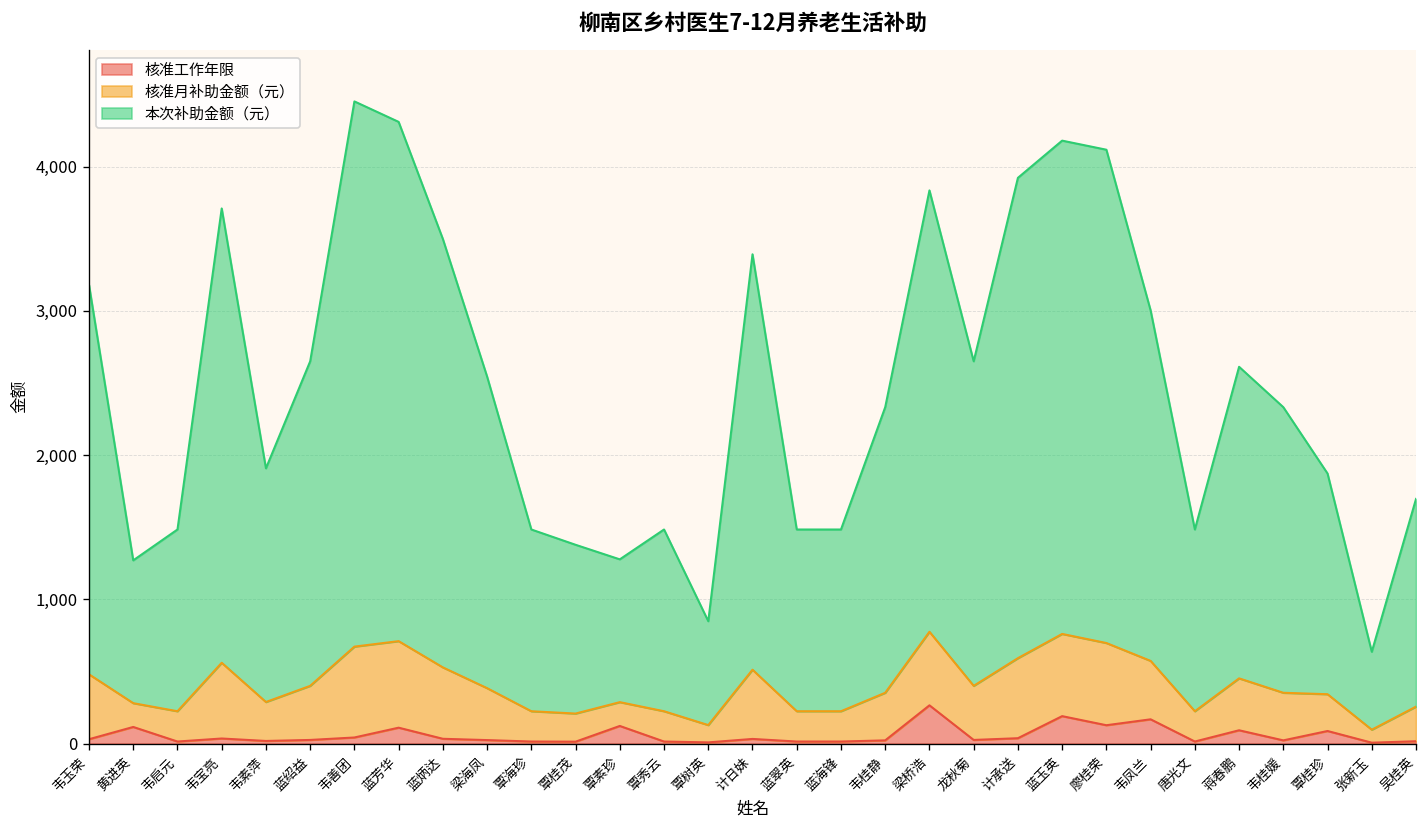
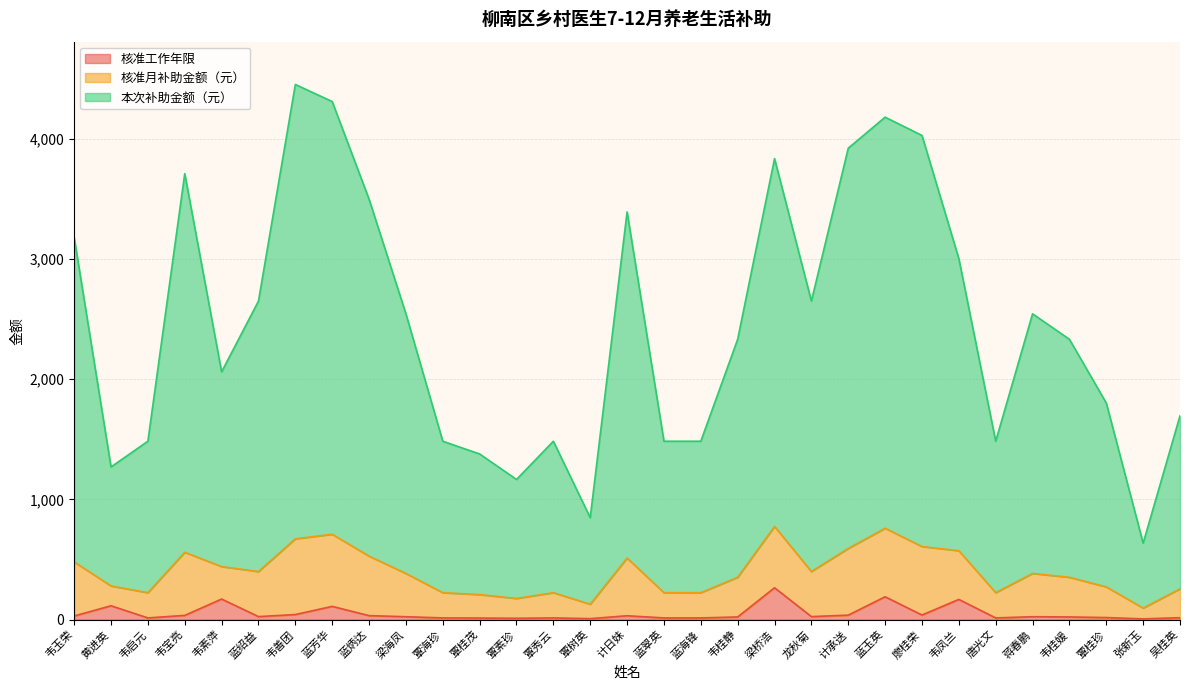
  {
    "核准工作年限": {
      "韦玉荣": "30",
      "黄进英": "120",
      "韦启元": "10",
      "韦宝亮": "40",
-     "韦素萍": "20",
+     "韦素萍": "170",
      "蓝绍益": "30",
      "韦善团": "40",
      "蓝芳华": "110",
      "蓝炳达": "30",
      "梁海凤": "20",
      "覃海珍": "10",
      "覃桂茂": "10",
-     "覃素珍": "120",
+     "覃素珍": "10",
      "覃秀云": "10",
      "覃树英": "10",
      "计日妹": "30",
      "蓝翠英": "10",
      "蓝海锋": "10",
      "韦桂静": "20",
      "梁桥浩": "270",
      "龙秋菊": "30",
      "计承送": "40",
      "蓝玉英": "190",
-     "廖桂荣": "130",
+     "廖桂荣": "40",
      "韦凤兰": "170",
      "唐光文": "10",
-     "蒋春鹏": "90",
+     "蒋春鹏": "20",
      "韦桂媛": "20",
-     "覃桂珍": "90",
+     "覃桂珍": "20",
      "张新玉": "10",
      "吴桂英": "20"
    },
    "核准月补助金额（元）": {
      "韦玉荣": "450",
      "黄进英": "170",
      "韦启元": "210",
      "韦宝亮": "530",
      "韦素萍": "270",
      "蓝绍益": "380",
      "韦善团": "630",
      "蓝芳华": "600",
      "蓝炳达": "500",
      "梁海凤": "360",
      "覃海珍": "210",
      "覃桂茂": "200",
      "覃素珍": "170",
      "覃秀云": "210",
      "覃树英": "120",
      "计日妹": "480",
      "蓝翠英": "210",
      "蓝海锋": "210",
      "韦桂静": "330",
      "梁桥浩": "510",
      "龙秋菊": "380",
      "计承送": "560",
      "蓝玉英": "570",
      "廖桂荣": "570",
      "韦凤兰": "410",
      "唐光文": "210",
      "蒋春鹏": "360",
      "韦桂媛": "330",
      "覃桂珍": "260",
      "张新玉": "90",
      "吴桂英": "240"
    },
    "本次补助金额（元）": {
      "韦玉荣": "2,700",
      "黄进英": "990",
      "韦启元": "1,260",
      "韦宝亮": "3,150",
      "韦素萍": "1,620",
      "蓝绍益": "2,250",
      "韦善团": "3,780",
      "蓝芳华": "3,600",
      "蓝炳达": "2,970",
      "梁海凤": "2,160",
      "覃海珍": "1,260",
      "覃桂茂": "1,170",
      "覃素珍": "990",
      "覃秀云": "1,260",
      "覃树英": "720",
      "计日妹": "2,880",
      "蓝翠英": "1,260",
      "蓝海锋": "1,260",
      "韦桂静": "1,980",
      "梁桥浩": "3,060",
      "龙秋菊": "2,250",
      "计承送": "3,330",
      "蓝玉英": "3,420",
      "廖桂荣": "3,420",
      "韦凤兰": "2,430",
      "唐光文": "1,260",
      "蒋春鹏": "2,160",
      "韦桂媛": "1,980",
      "覃桂珍": "1,530",
      "张新玉": "540",
      "吴桂英": "1,440"
    }
  }
